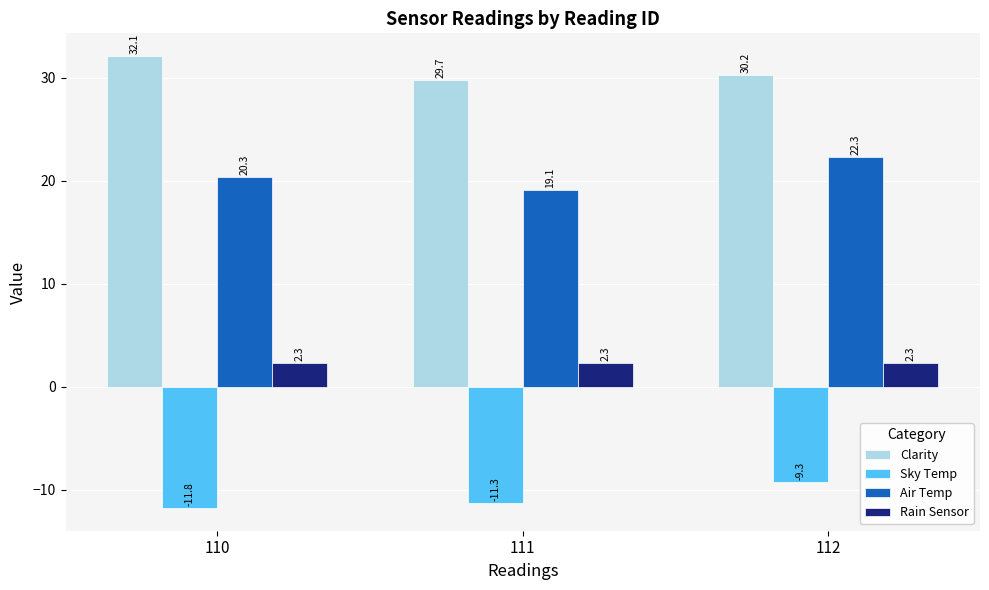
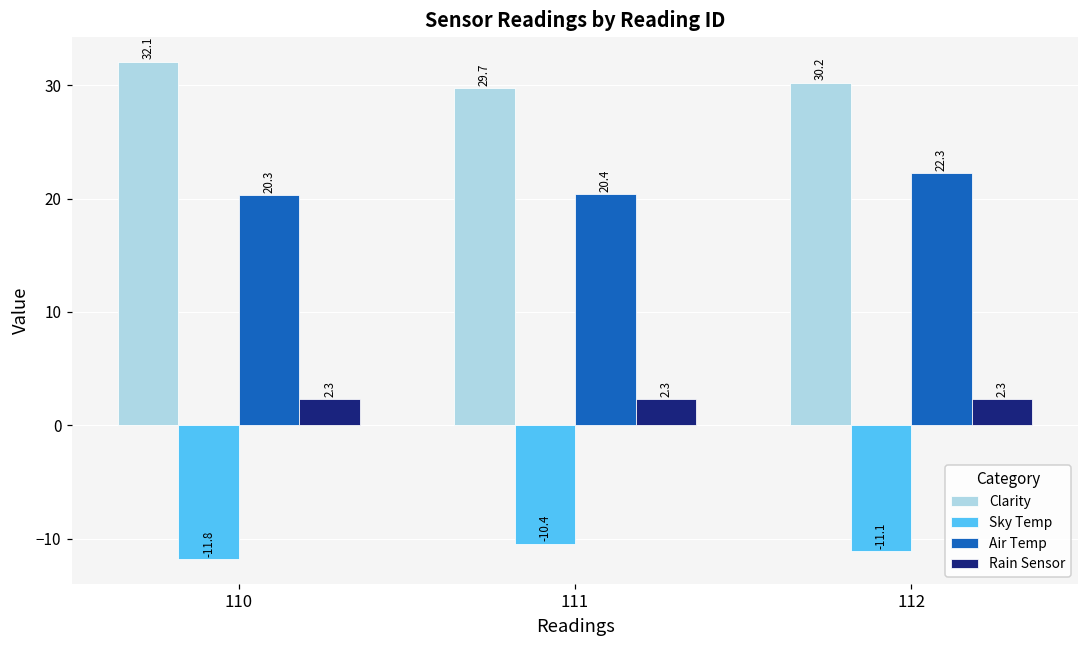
  {
    "Clarity": {
      "110": 32.1,
      "111": 29.7,
      "112": 30.2
    },
    "Sky Temp": {
      "110": -11.8,
-     "111": -11.3,
-     "112": -9.3
+     "111": -10.4,
+     "112": -11.1
    },
    "Air Temp": {
      "110": 20.3,
-     "111": 19.1,
+     "111": 20.4,
      "112": 22.3
    },
    "Rain Sensor": {
      "110": 2.3,
      "111": 2.3,
      "112": 2.3
    }
  }
